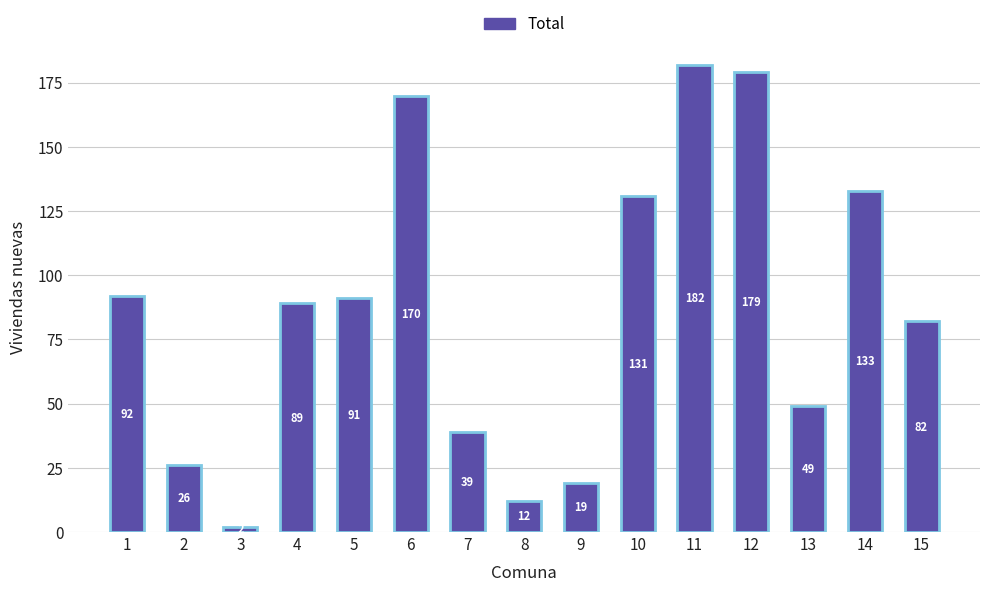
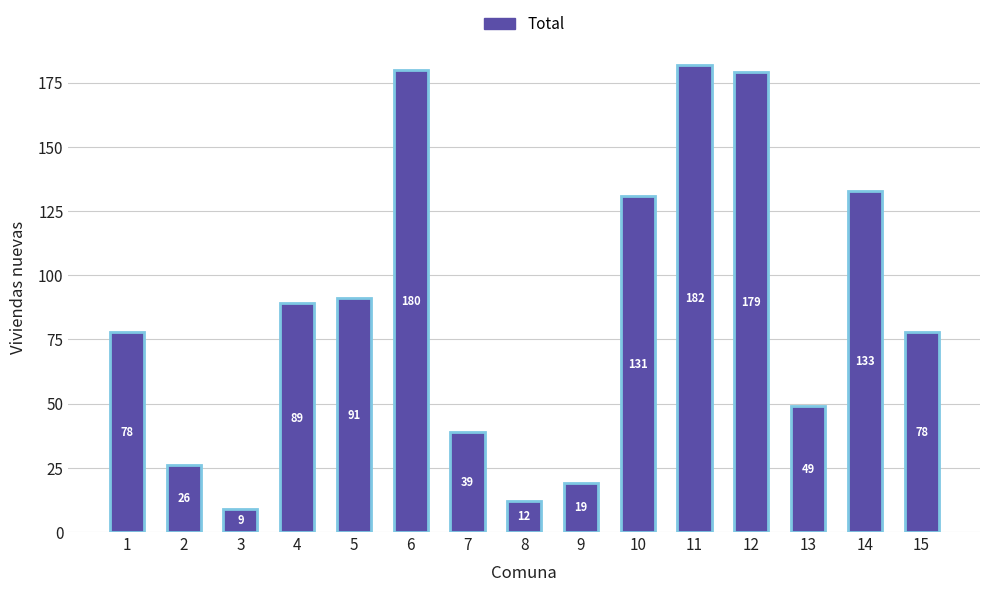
  {
-   "1": 92,
+   "1": 78,
    "2": 26,
-   "3": 2,
+   "3": 9,
    "4": 89,
    "5": 91,
-   "6": 170,
+   "6": 180,
    "7": 39,
    "8": 12,
    "9": 19,
    "10": 131,
    "11": 182,
    "12": 179,
    "13": 49,
    "14": 133,
-   "15": 82
+   "15": 78
  }
